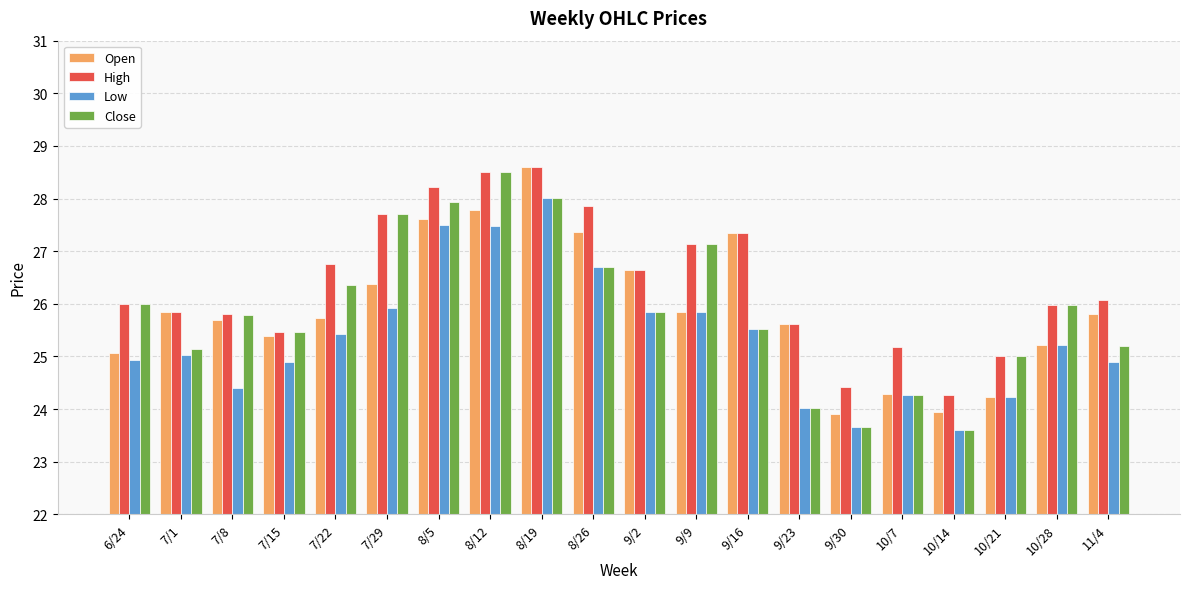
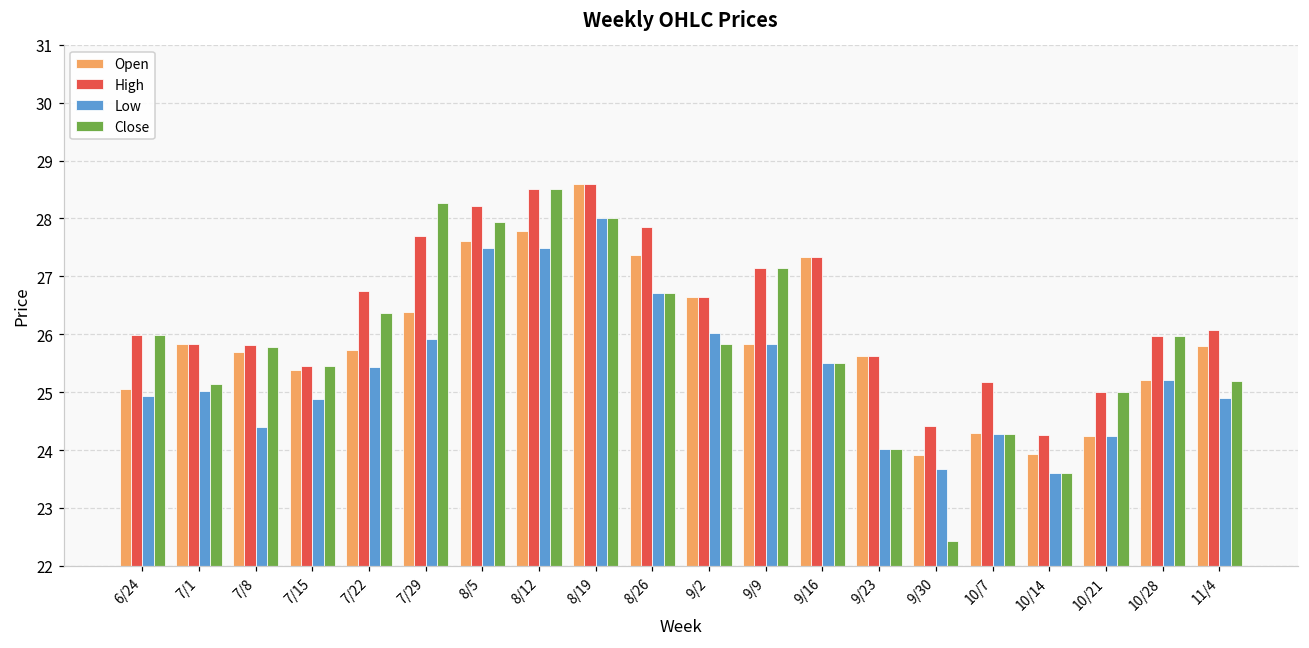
  {
    "Open": {
      "6/24": 25.1,
      "7/1": 25.8,
      "7/8": 25.7,
      "7/15": 25.4,
      "7/22": 25.7,
      "7/29": 26.4,
      "8/5": 27.6,
      "8/12": 27.8,
      "8/19": 28.6,
      "8/26": 27.4,
      "9/2": 26.6,
      "9/9": 25.8,
      "9/16": 27.3,
      "9/23": 25.6,
      "9/30": 23.9,
      "10/7": 24.3,
      "10/14": 23.9,
      "10/21": 24.2,
      "10/28": 25.2,
      "11/4": 25.8
    },
    "High": {
      "6/24": 26.0,
      "7/1": 25.8,
      "7/8": 25.8,
      "7/15": 25.5,
      "7/22": 26.8,
      "7/29": 27.7,
      "8/5": 28.2,
      "8/12": 28.5,
      "8/19": 28.6,
      "8/26": 27.9,
      "9/2": 26.6,
      "9/9": 27.1,
      "9/16": 27.3,
      "9/23": 25.6,
      "9/30": 24.4,
      "10/7": 25.2,
      "10/14": 24.3,
      "10/21": 25.0,
      "10/28": 26.0,
      "11/4": 26.1
    },
    "Low": {
      "6/24": 24.9,
      "7/1": 25.0,
      "7/8": 24.4,
      "7/15": 24.9,
      "7/22": 25.4,
      "7/29": 25.9,
      "8/5": 27.5,
      "8/12": 27.5,
      "8/19": 28.0,
      "8/26": 26.7,
-     "9/2": 25.8,
+     "9/2": 26.0,
      "9/9": 25.8,
      "9/16": 25.5,
      "9/23": 24.0,
      "9/30": 23.7,
      "10/7": 24.3,
      "10/14": 23.6,
      "10/21": 24.2,
      "10/28": 25.2,
      "11/4": 24.9
    },
    "Close": {
      "6/24": 26.0,
      "7/1": 25.1,
      "7/8": 25.8,
      "7/15": 25.5,
      "7/22": 26.4,
-     "7/29": 27.7,
+     "7/29": 28.3,
      "8/5": 27.9,
      "8/12": 28.5,
      "8/19": 28.0,
      "8/26": 26.7,
      "9/2": 25.8,
      "9/9": 27.1,
      "9/16": 25.5,
      "9/23": 24.0,
-     "9/30": 23.7,
+     "9/30": 22.4,
      "10/7": 24.3,
      "10/14": 23.6,
      "10/21": 25.0,
      "10/28": 26.0,
      "11/4": 25.2
    }
  }
